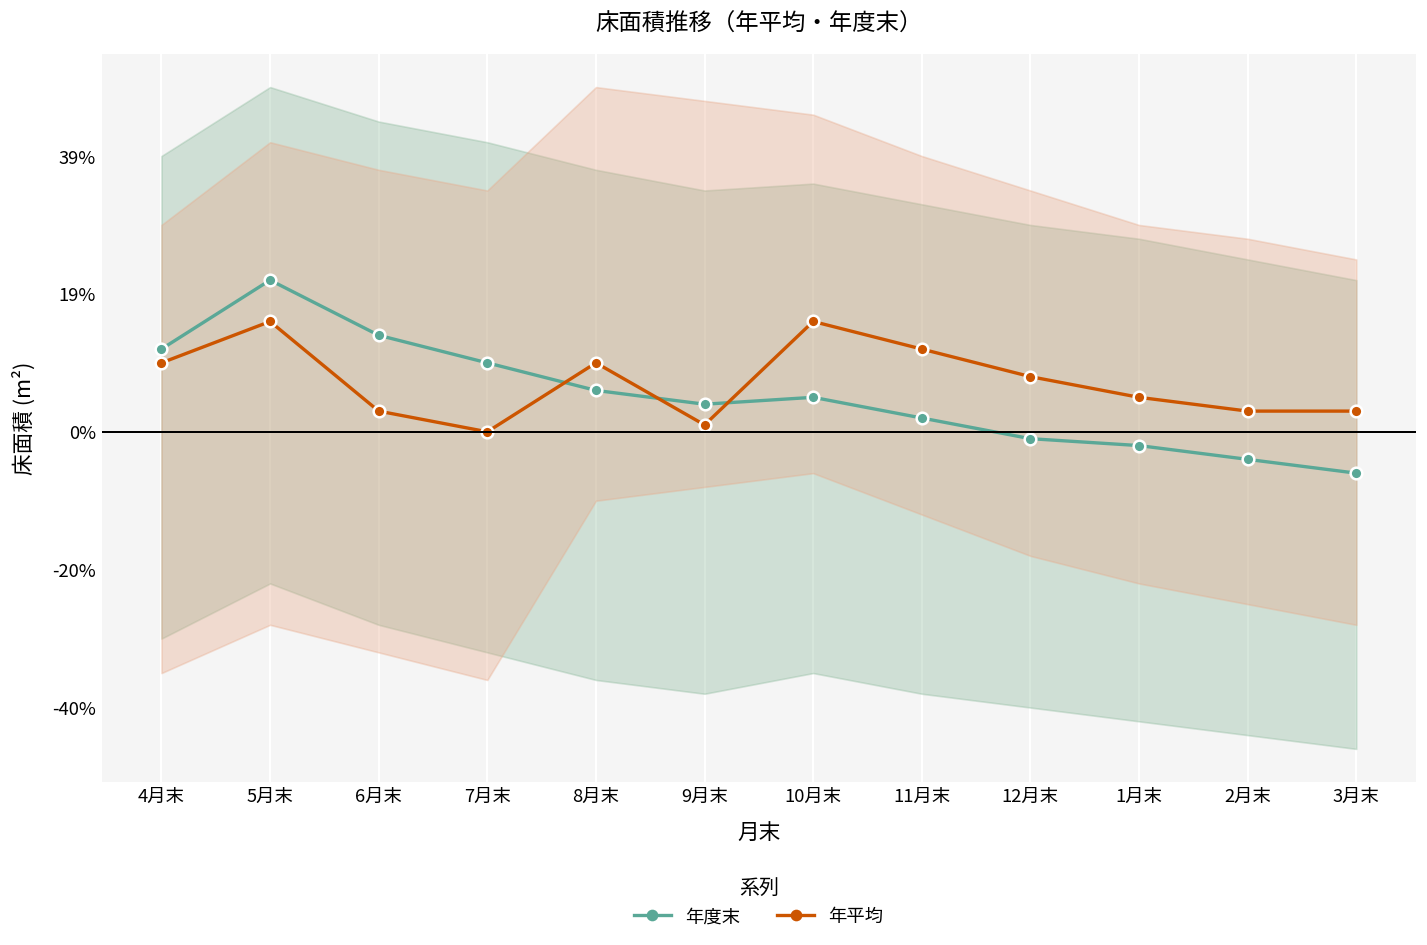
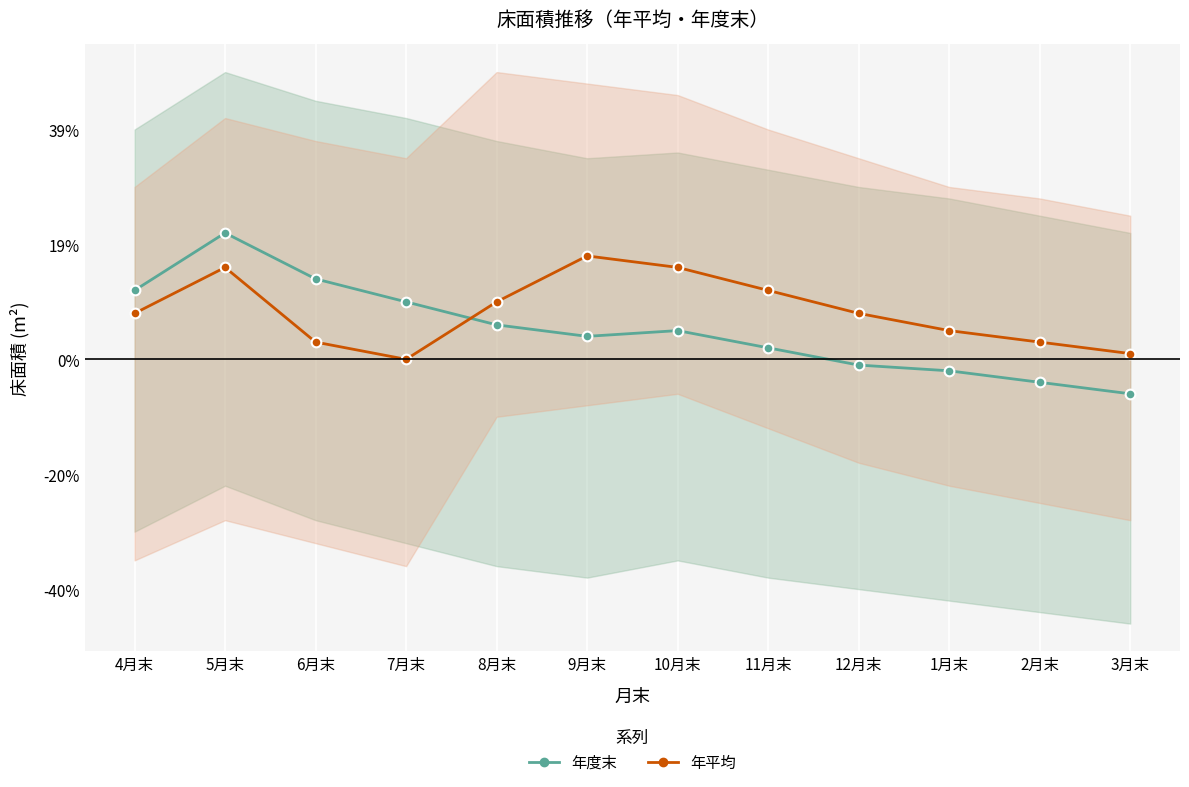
  {
    "年平均": {
-     "4月末": "10%",
+     "4月末": "8%",
      "5月末": "16%",
      "6月末": "3%",
      "7月末": "0%",
      "8月末": "10%",
-     "9月末": "1%",
+     "9月末": "18%",
      "10月末": "16%",
      "11月末": "12%",
      "12月末": "8%",
      "1月末": "5%",
      "2月末": "3%",
-     "3月末": "3%"
+     "3月末": "1%"
    }
  }
